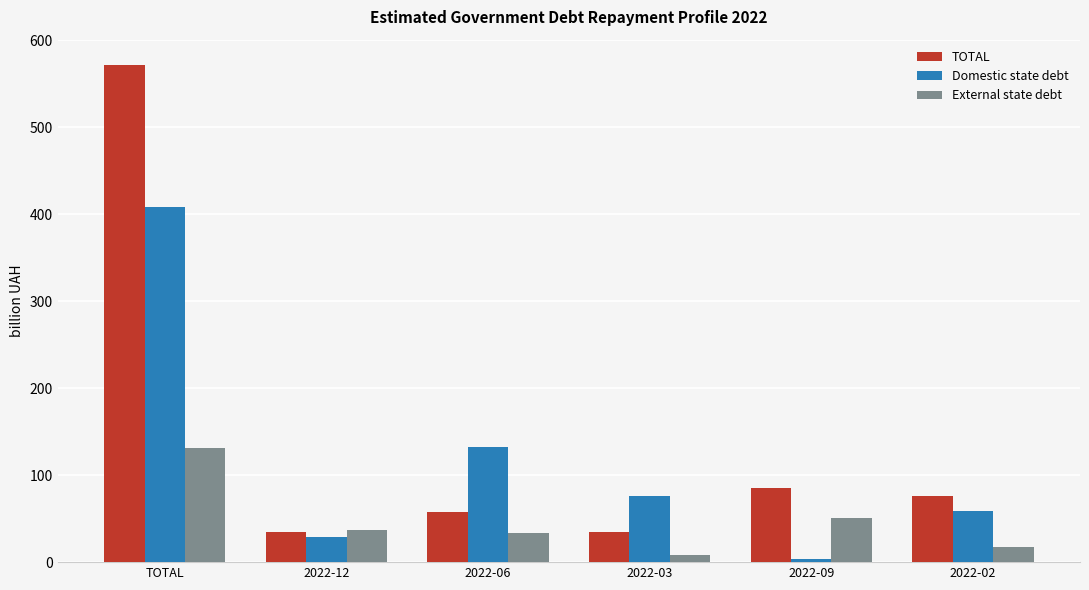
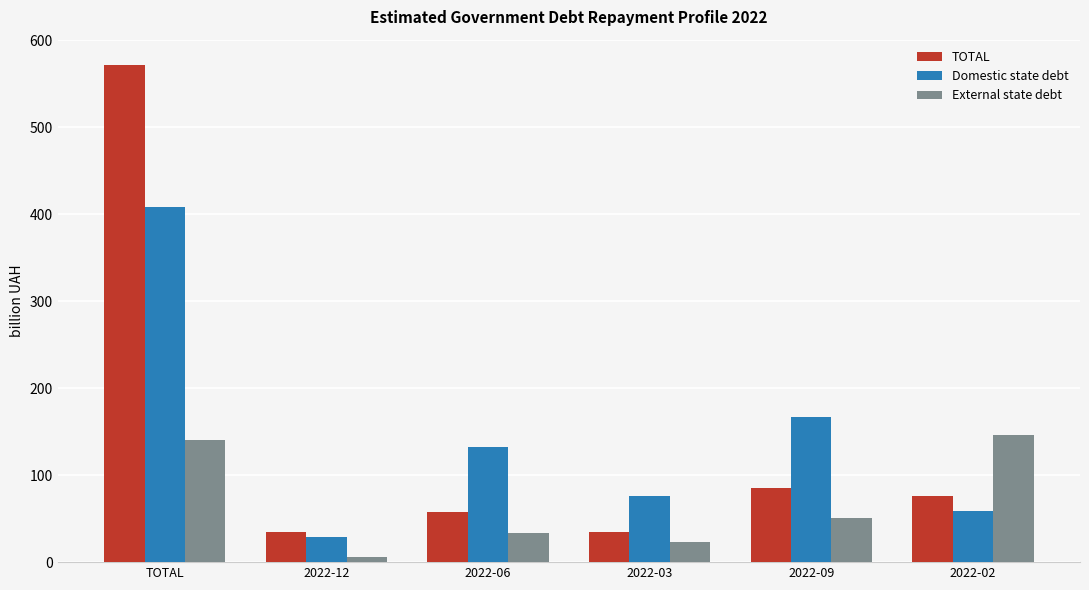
  {
    "TOTAL": {
      "TOTAL": 570,
      "2022-12": 30,
      "2022-06": 60,
      "2022-03": 30,
      "2022-09": 80,
      "2022-02": 80
    },
    "Domestic state debt": {
      "TOTAL": 410,
      "2022-12": 30,
      "2022-06": 130,
      "2022-03": 80,
-     "2022-09": 0,
+     "2022-09": 170,
      "2022-02": 60
    },
    "External state debt": {
-     "TOTAL": 130,
-     "2022-12": 40,
+     "TOTAL": 140,
+     "2022-12": 10,
      "2022-06": 30,
-     "2022-03": 10,
+     "2022-03": 20,
      "2022-09": 50,
-     "2022-02": 20
+     "2022-02": 150
    }
  }
